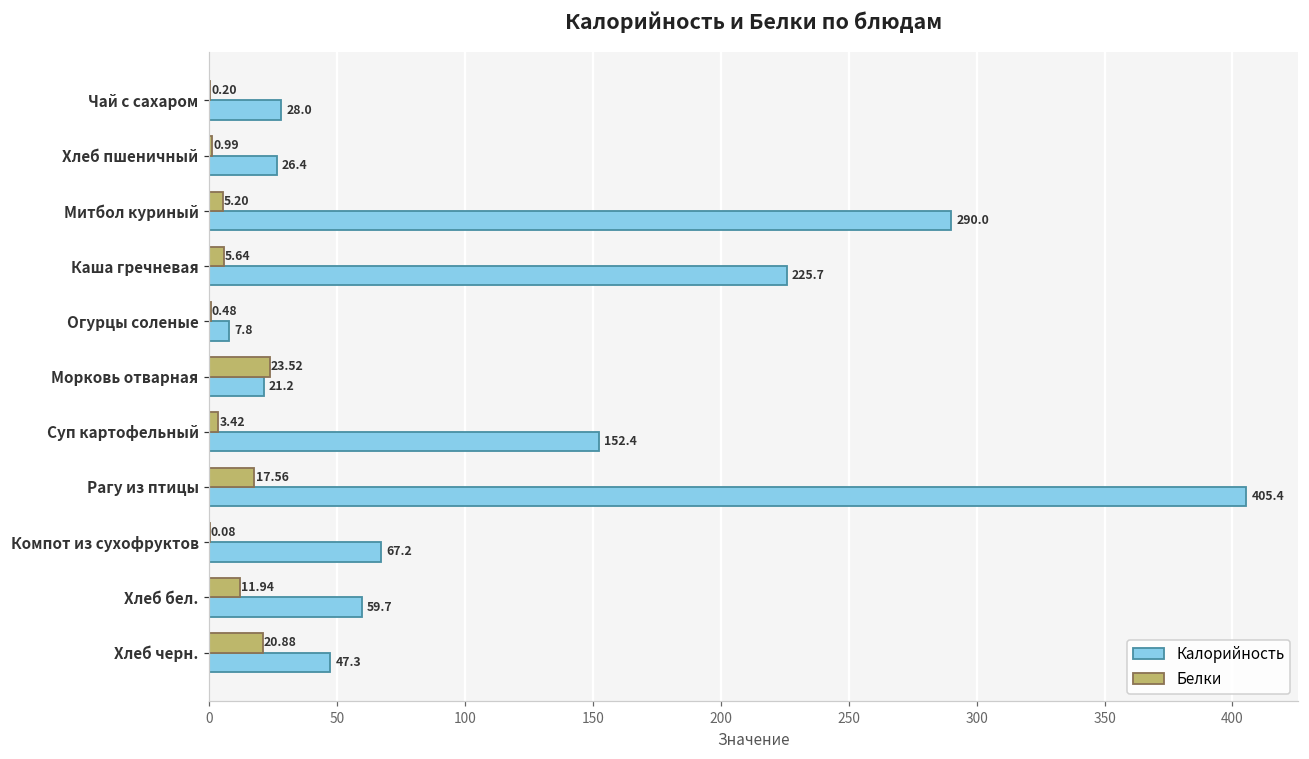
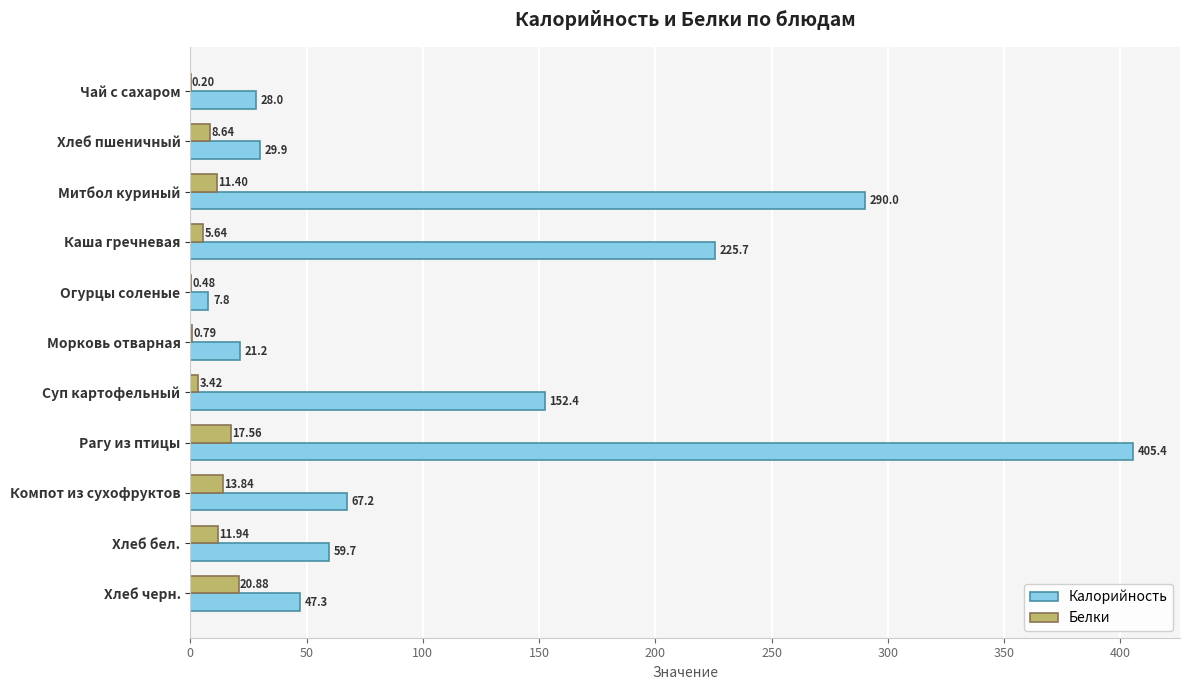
  {
    "Калорийность": {
      "Чай с сахаром": 28.0,
-     "Хлеб пшеничный": 26.4,
+     "Хлеб пшеничный": 29.9,
      "Митбол куриный": 290.0,
      "Каша гречневая": 225.7,
      "Огурцы соленые": 7.8,
      "Морковь отварная": 21.2,
      "Суп картофельный": 152.4,
      "Рагу из птицы": 405.4,
      "Компот из сухофруктов": 67.2,
      "Хлеб бел.": 59.7,
      "Хлеб черн.": 47.3
    },
    "Белки": {
      "Чай с сахаром": 0.20,
-     "Хлеб пшеничный": 0.99,
-     "Митбол куриный": 5.20,
+     "Хлеб пшеничный": 8.64,
+     "Митбол куриный": 11.40,
      "Каша гречневая": 5.64,
      "Огурцы соленые": 0.48,
-     "Морковь отварная": 23.52,
+     "Морковь отварная": 0.79,
      "Суп картофельный": 3.42,
      "Рагу из птицы": 17.56,
-     "Компот из сухофруктов": 0.08,
+     "Компот из сухофруктов": 13.84,
      "Хлеб бел.": 11.94,
      "Хлеб черн.": 20.88
    }
  }
